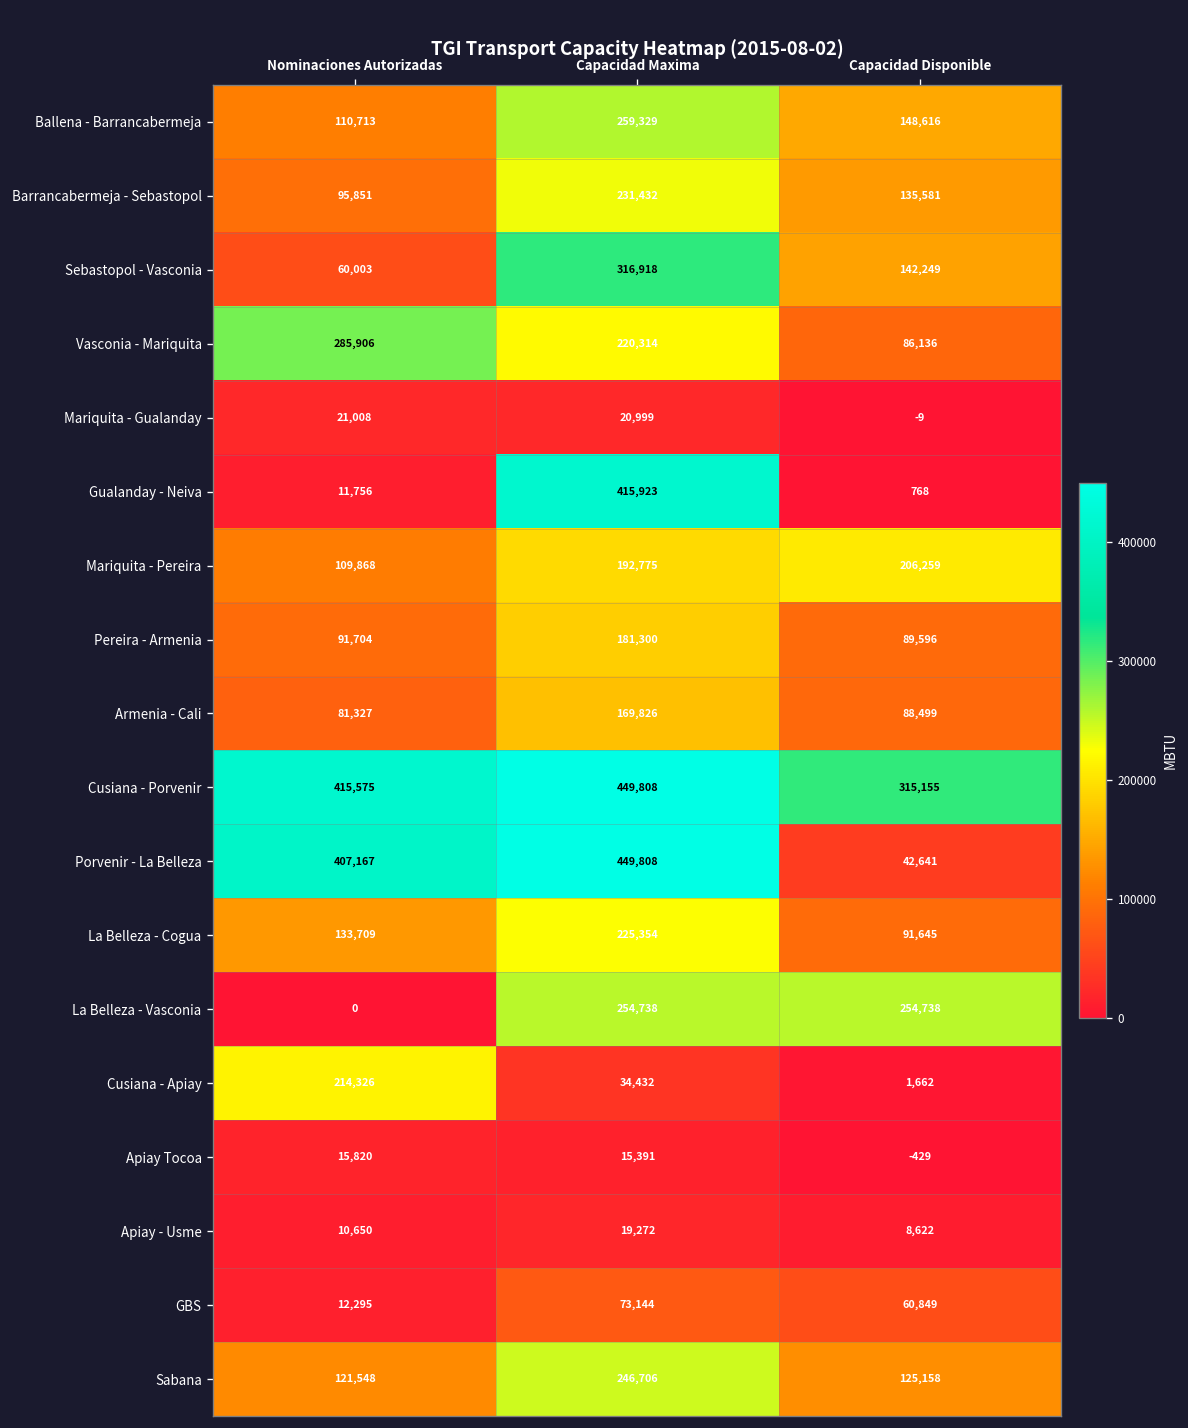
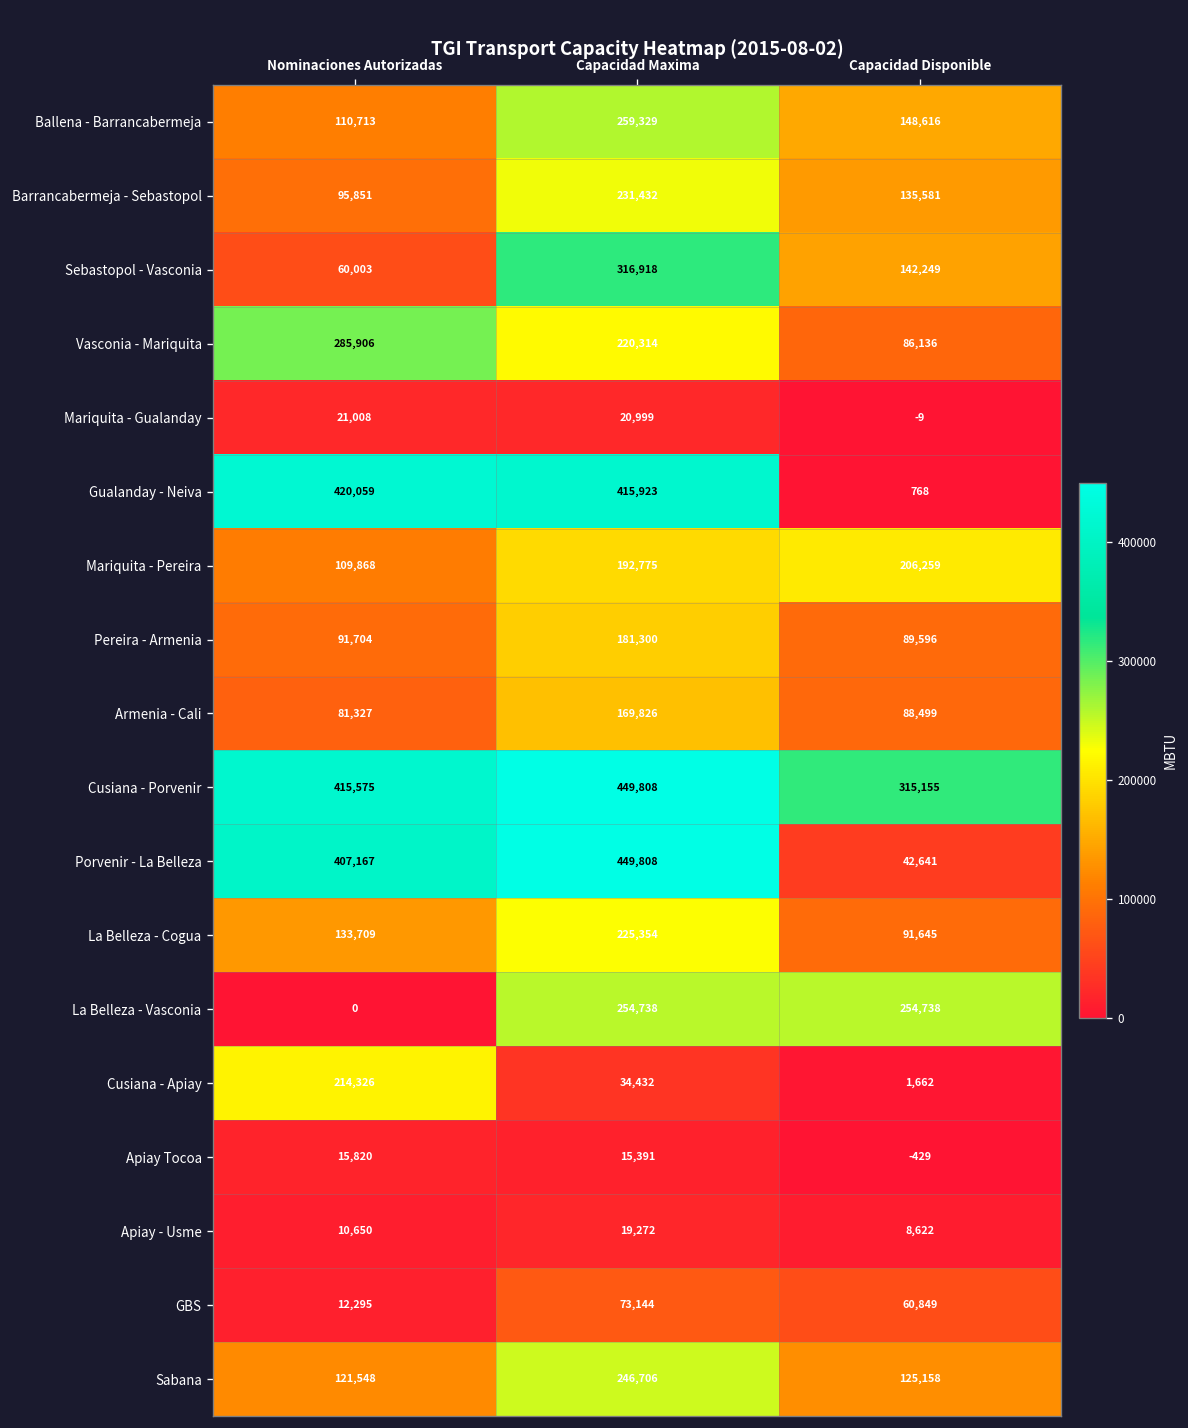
  {
    "Ballena - Barrancabermeja": {
      "Nominaciones Autorizadas": "110,713",
      "Capacidad Maxima": "259,329",
      "Capacidad Disponible": "148,616"
    },
    "Barrancabermeja - Sebastopol": {
      "Nominaciones Autorizadas": "95,851",
      "Capacidad Maxima": "231,432",
      "Capacidad Disponible": "135,581"
    },
    "Sebastopol - Vasconia": {
      "Nominaciones Autorizadas": "60,003",
      "Capacidad Maxima": "316,918",
      "Capacidad Disponible": "142,249"
    },
    "Vasconia - Mariquita": {
      "Nominaciones Autorizadas": "285,906",
      "Capacidad Maxima": "220,314",
      "Capacidad Disponible": "86,136"
    },
    "Mariquita - Gualanday": {
      "Nominaciones Autorizadas": "21,008",
      "Capacidad Maxima": "20,999",
      "Capacidad Disponible": "-9"
    },
    "Gualanday - Neiva": {
-     "Nominaciones Autorizadas": "11,756",
+     "Nominaciones Autorizadas": "420,059",
      "Capacidad Maxima": "415,923",
      "Capacidad Disponible": "768"
    },
    "Mariquita - Pereira": {
      "Nominaciones Autorizadas": "109,868",
      "Capacidad Maxima": "192,775",
      "Capacidad Disponible": "206,259"
    },
    "Pereira - Armenia": {
      "Nominaciones Autorizadas": "91,704",
      "Capacidad Maxima": "181,300",
      "Capacidad Disponible": "89,596"
    },
    "Armenia - Cali": {
      "Nominaciones Autorizadas": "81,327",
      "Capacidad Maxima": "169,826",
      "Capacidad Disponible": "88,499"
    },
    "Cusiana - Porvenir": {
      "Nominaciones Autorizadas": "415,575",
      "Capacidad Maxima": "449,808",
      "Capacidad Disponible": "315,155"
    },
    "Porvenir - La Belleza": {
      "Nominaciones Autorizadas": "407,167",
      "Capacidad Maxima": "449,808",
      "Capacidad Disponible": "42,641"
    },
    "La Belleza - Cogua": {
      "Nominaciones Autorizadas": "133,709",
      "Capacidad Maxima": "225,354",
      "Capacidad Disponible": "91,645"
    },
    "La Belleza - Vasconia": {
      "Nominaciones Autorizadas": "0",
      "Capacidad Maxima": "254,738",
      "Capacidad Disponible": "254,738"
    },
    "Cusiana - Apiay": {
      "Nominaciones Autorizadas": "214,326",
      "Capacidad Maxima": "34,432",
      "Capacidad Disponible": "1,662"
    },
    "Apiay Tocoa": {
      "Nominaciones Autorizadas": "15,820",
      "Capacidad Maxima": "15,391",
      "Capacidad Disponible": "-429"
    },
    "Apiay - Usme": {
      "Nominaciones Autorizadas": "10,650",
      "Capacidad Maxima": "19,272",
      "Capacidad Disponible": "8,622"
    },
    "GBS": {
      "Nominaciones Autorizadas": "12,295",
      "Capacidad Maxima": "73,144",
      "Capacidad Disponible": "60,849"
    },
    "Sabana": {
      "Nominaciones Autorizadas": "121,548",
      "Capacidad Maxima": "246,706",
      "Capacidad Disponible": "125,158"
    }
  }
